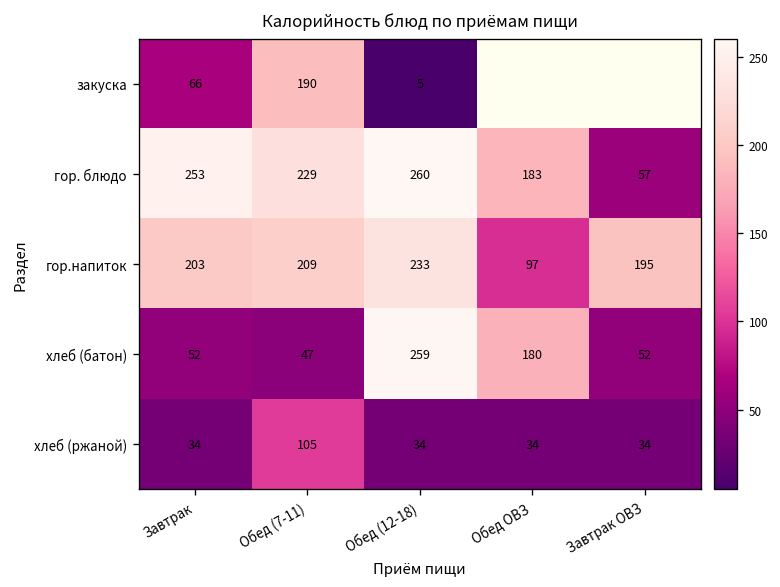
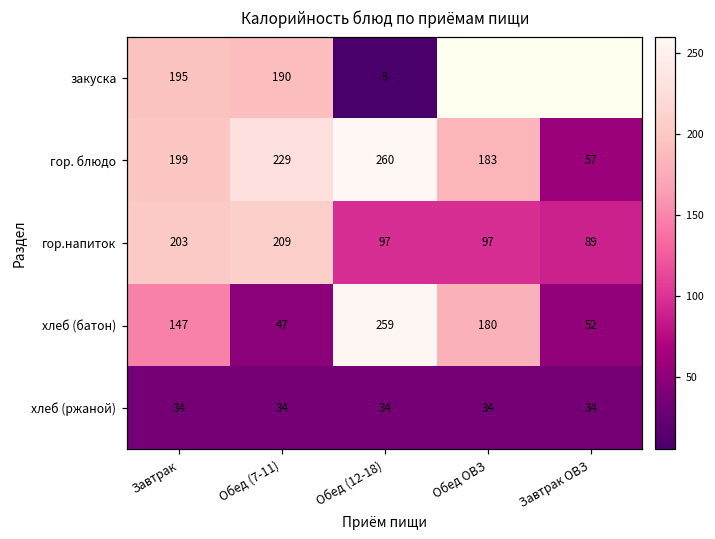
  {
    "закуска": {
-     "Завтрак": 66,
+     "Завтрак": 195,
      "Обед (7-11)": 190,
      "Обед (12-18)": 5
    },
    "гор. блюдо": {
-     "Завтрак": 253,
+     "Завтрак": 199,
      "Обед (7-11)": 229,
      "Обед (12-18)": 260,
      "Обед ОВЗ": 183,
      "Завтрак ОВЗ": 57
    },
    "гор.напиток": {
      "Завтрак": 203,
      "Обед (7-11)": 209,
-     "Обед (12-18)": 233,
+     "Обед (12-18)": 97,
      "Обед ОВЗ": 97,
-     "Завтрак ОВЗ": 195
+     "Завтрак ОВЗ": 89
    },
    "хлеб (батон)": {
-     "Завтрак": 52,
+     "Завтрак": 147,
      "Обед (7-11)": 47,
      "Обед (12-18)": 259,
      "Обед ОВЗ": 180,
      "Завтрак ОВЗ": 52
    },
    "хлеб (ржаной)": {
      "Завтрак": 34,
-     "Обед (7-11)": 105,
+     "Обед (7-11)": 34,
      "Обед (12-18)": 34,
      "Обед ОВЗ": 34,
      "Завтрак ОВЗ": 34
    }
  }
